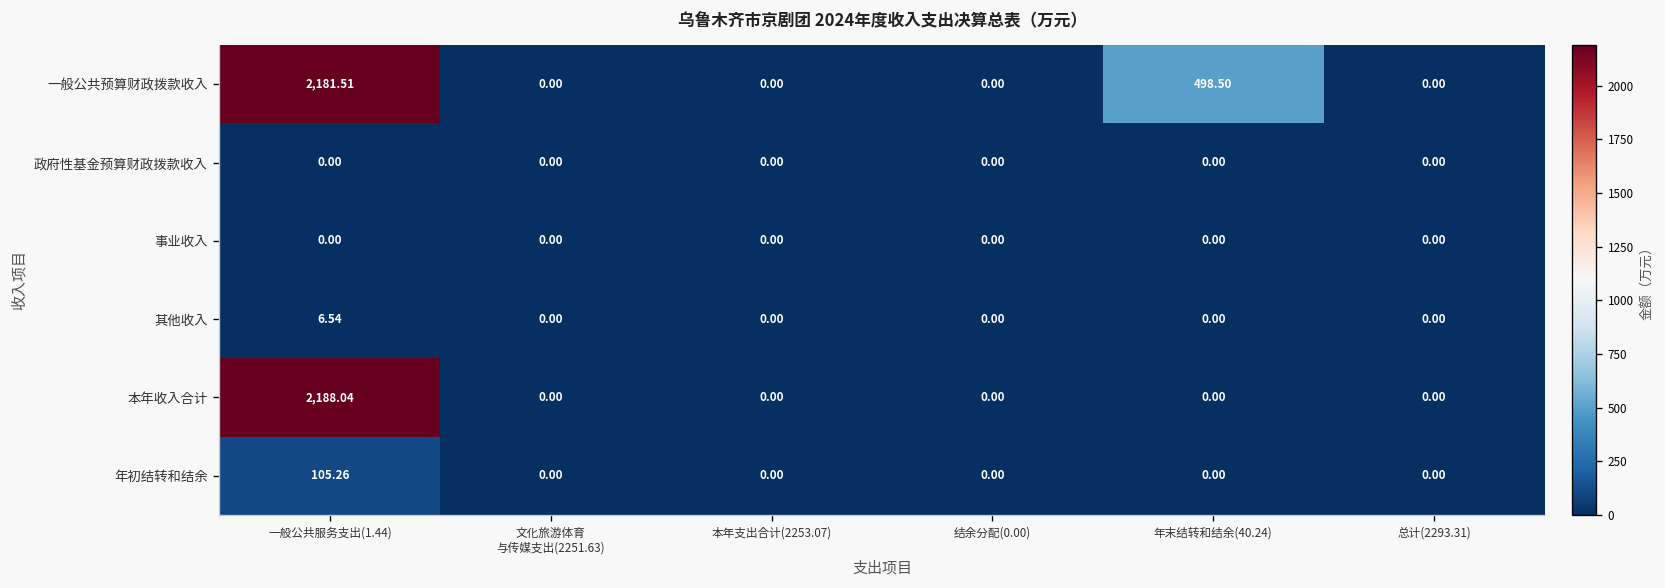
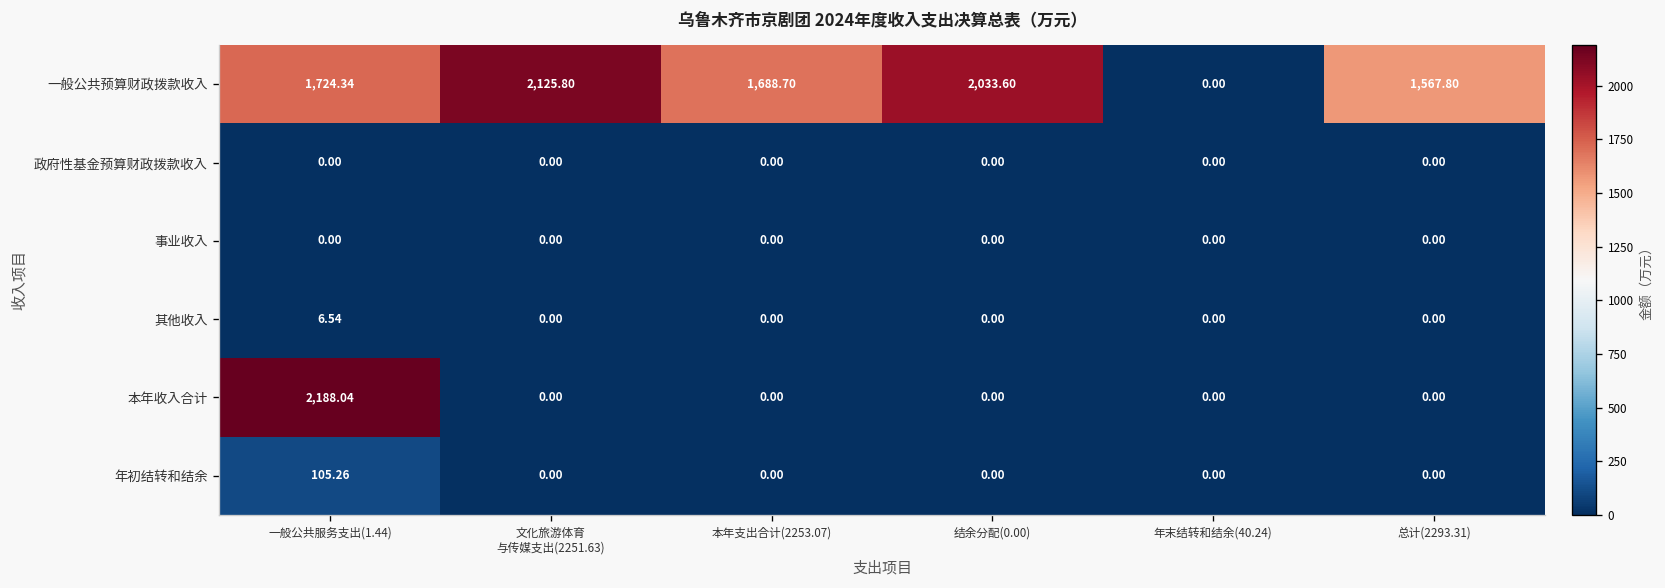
  {
    "一般公共预算财政拨款收入": {
-     "一般公共服务支出(1.44)": "2,181.51",
-     "文化旅游体育 与传媒支出(2251.63)": "0.00",
-     "本年支出合计(2253.07)": "0.00",
-     "结余分配(0.00)": "0.00",
-     "年末结转和结余(40.24)": "498.50",
-     "总计(2293.31)": "0.00"
+     "一般公共服务支出(1.44)": "1,724.34",
+     "文化旅游体育 与传媒支出(2251.63)": "2,125.80",
+     "本年支出合计(2253.07)": "1,688.70",
+     "结余分配(0.00)": "2,033.60",
+     "年末结转和结余(40.24)": "0.00",
+     "总计(2293.31)": "1,567.80"
    },
    "政府性基金预算财政拨款收入": {
      "一般公共服务支出(1.44)": "0.00",
      "文化旅游体育 与传媒支出(2251.63)": "0.00",
      "本年支出合计(2253.07)": "0.00",
      "结余分配(0.00)": "0.00",
      "年末结转和结余(40.24)": "0.00",
      "总计(2293.31)": "0.00"
    },
    "事业收入": {
      "一般公共服务支出(1.44)": "0.00",
      "文化旅游体育 与传媒支出(2251.63)": "0.00",
      "本年支出合计(2253.07)": "0.00",
      "结余分配(0.00)": "0.00",
      "年末结转和结余(40.24)": "0.00",
      "总计(2293.31)": "0.00"
    },
    "其他收入": {
      "一般公共服务支出(1.44)": "6.54",
      "文化旅游体育 与传媒支出(2251.63)": "0.00",
      "本年支出合计(2253.07)": "0.00",
      "结余分配(0.00)": "0.00",
      "年末结转和结余(40.24)": "0.00",
      "总计(2293.31)": "0.00"
    },
    "本年收入合计": {
      "一般公共服务支出(1.44)": "2,188.04",
      "文化旅游体育 与传媒支出(2251.63)": "0.00",
      "本年支出合计(2253.07)": "0.00",
      "结余分配(0.00)": "0.00",
      "年末结转和结余(40.24)": "0.00",
      "总计(2293.31)": "0.00"
    },
    "年初结转和结余": {
      "一般公共服务支出(1.44)": "105.26",
      "文化旅游体育 与传媒支出(2251.63)": "0.00",
      "本年支出合计(2253.07)": "0.00",
      "结余分配(0.00)": "0.00",
      "年末结转和结余(40.24)": "0.00",
      "总计(2293.31)": "0.00"
    }
  }
